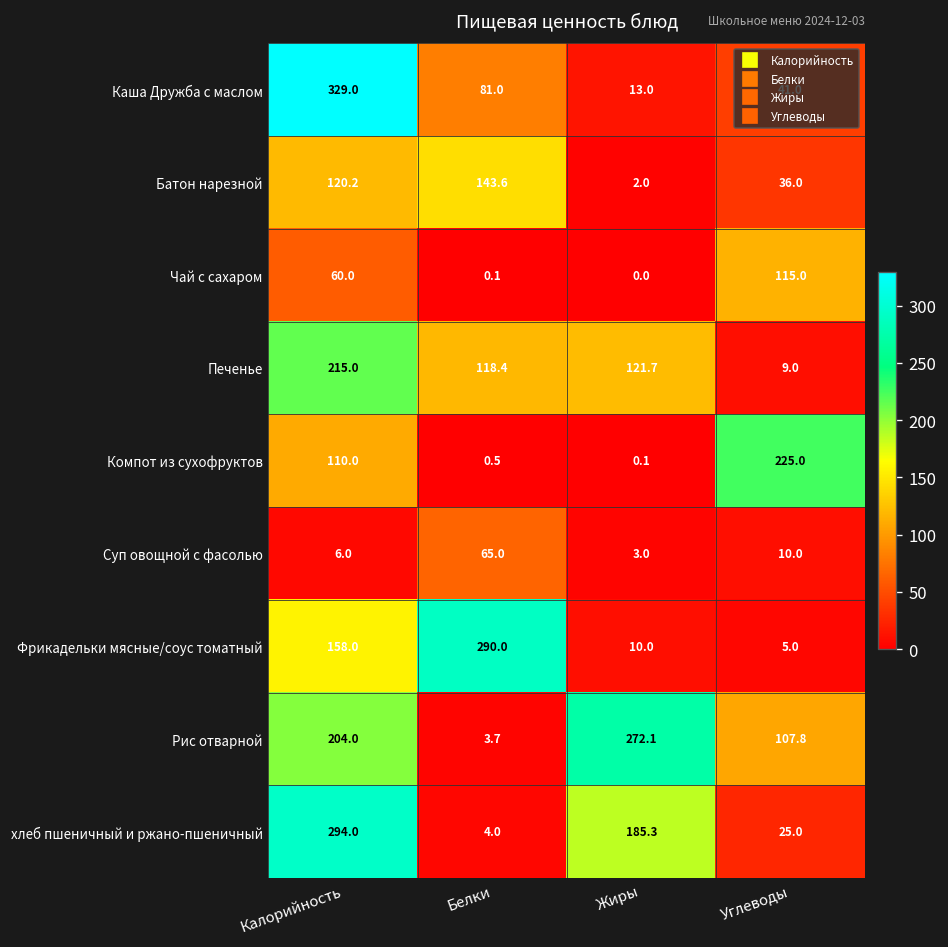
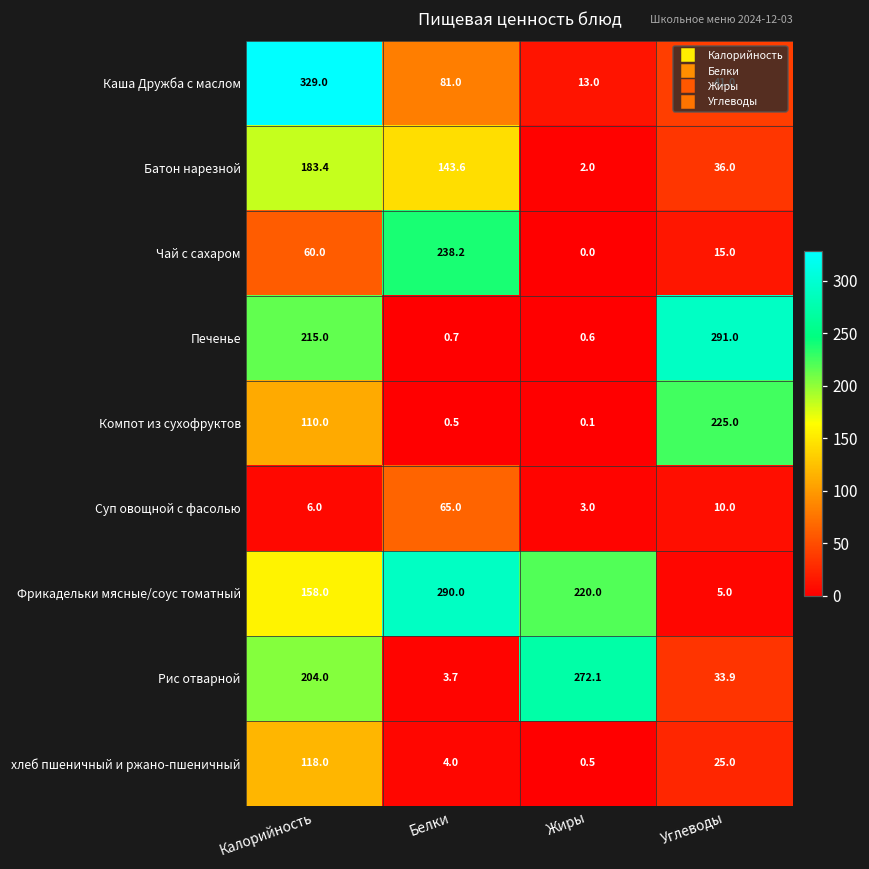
  {
    "Каша Дружба с маслом": {
      "Калорийность": 329.0,
      "Белки": 81.0,
      "Жиры": 13.0
    },
    "Батон нарезной": {
-     "Калорийность": 120.2,
+     "Калорийность": 183.4,
      "Белки": 143.6,
      "Жиры": 2.0,
      "Углеводы": 36.0
    },
    "Чай с сахаром": {
      "Калорийность": 60.0,
-     "Белки": 0.1,
+     "Белки": 238.2,
      "Жиры": 0.0,
-     "Углеводы": 115.0
+     "Углеводы": 15.0
    },
    "Печенье": {
      "Калорийность": 215.0,
-     "Белки": 118.4,
-     "Жиры": 121.7,
-     "Углеводы": 9.0
+     "Белки": 0.7,
+     "Жиры": 0.6,
+     "Углеводы": 291.0
    },
    "Компот из сухофруктов": {
      "Калорийность": 110.0,
      "Белки": 0.5,
      "Жиры": 0.1,
      "Углеводы": 225.0
    },
    "Суп овощной с фасолью": {
      "Калорийность": 6.0,
      "Белки": 65.0,
      "Жиры": 3.0,
      "Углеводы": 10.0
    },
    "Фрикадельки мясные/соус томатный": {
      "Калорийность": 158.0,
      "Белки": 290.0,
-     "Жиры": 10.0,
+     "Жиры": 220.0,
      "Углеводы": 5.0
    },
    "Рис отварной": {
      "Калорийность": 204.0,
      "Белки": 3.7,
      "Жиры": 272.1,
-     "Углеводы": 107.8
+     "Углеводы": 33.9
    },
    "хлеб пшеничный и ржано-пшеничный": {
-     "Калорийность": 294.0,
+     "Калорийность": 118.0,
      "Белки": 4.0,
-     "Жиры": 185.3,
+     "Жиры": 0.5,
      "Углеводы": 25.0
    }
  }
